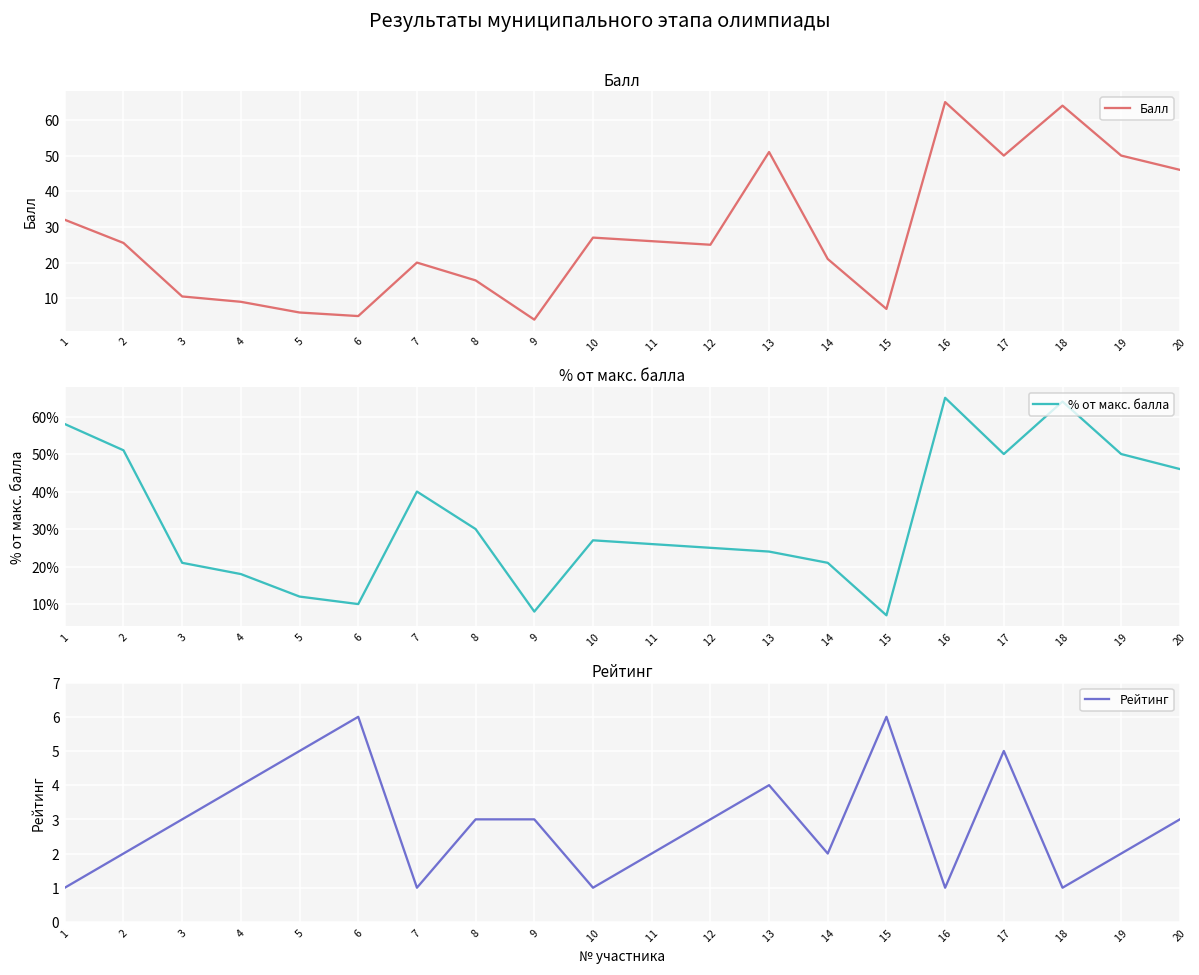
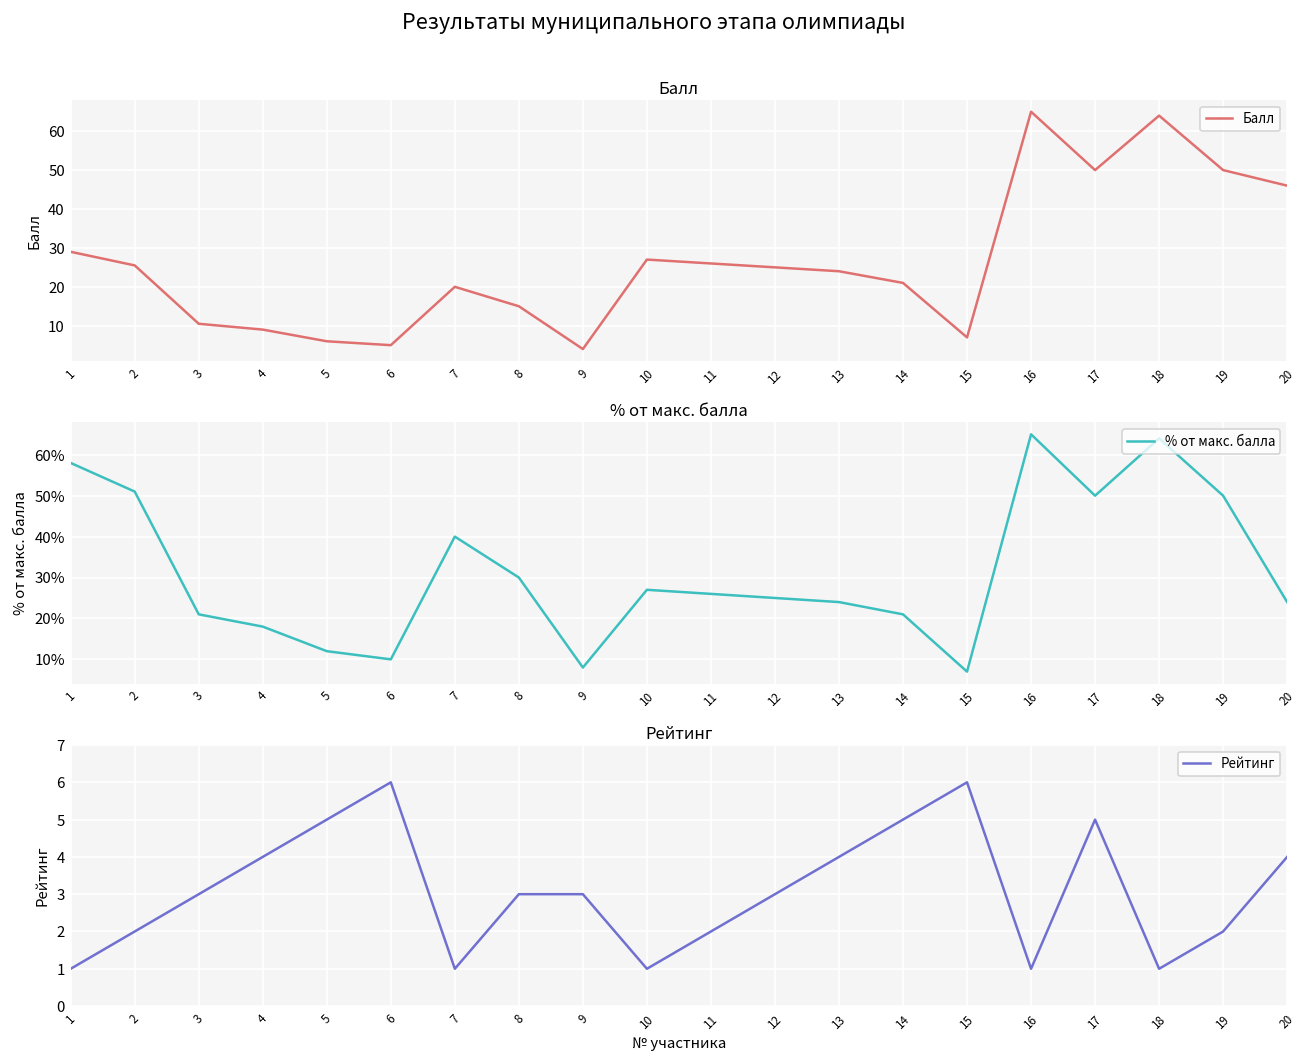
  {
    "Балл": {
-     "1": "32",
+     "1": "29",
      "2": "26",
      "3": "11",
      "4": "9",
      "5": "6",
      "6": "5",
      "7": "20",
      "8": "15",
      "9": "4",
      "10": "27",
      "11": "26",
      "12": "25",
-     "13": "51",
+     "13": "24",
      "14": "21",
      "15": "7",
      "16": "65",
      "17": "50",
      "18": "64",
      "19": "50",
      "20": "46"
    },
    "% от макс. балла": {
      "1": "58%",
      "2": "51%",
      "3": "21%",
      "4": "18%",
      "5": "12%",
      "6": "10%",
      "7": "40%",
      "8": "30%",
      "9": "8%",
      "10": "27%",
      "11": "26%",
      "12": "25%",
      "13": "24%",
      "14": "21%",
      "15": "7%",
      "16": "65%",
      "17": "50%",
      "19": "50%",
-     "20": "46%"
+     "20": "24%"
    },
    "Рейтинг": {
      "1": "1",
      "2": "2",
      "3": "3",
      "4": "4",
      "5": "5",
      "6": "6",
      "7": "1",
      "8": "3",
      "9": "3",
      "10": "1",
      "11": "2",
      "12": "3",
      "13": "4",
-     "14": "2",
+     "14": "5",
      "15": "6",
      "16": "1",
      "17": "5",
      "18": "1",
      "19": "2",
-     "20": "3"
+     "20": "4"
    }
  }
